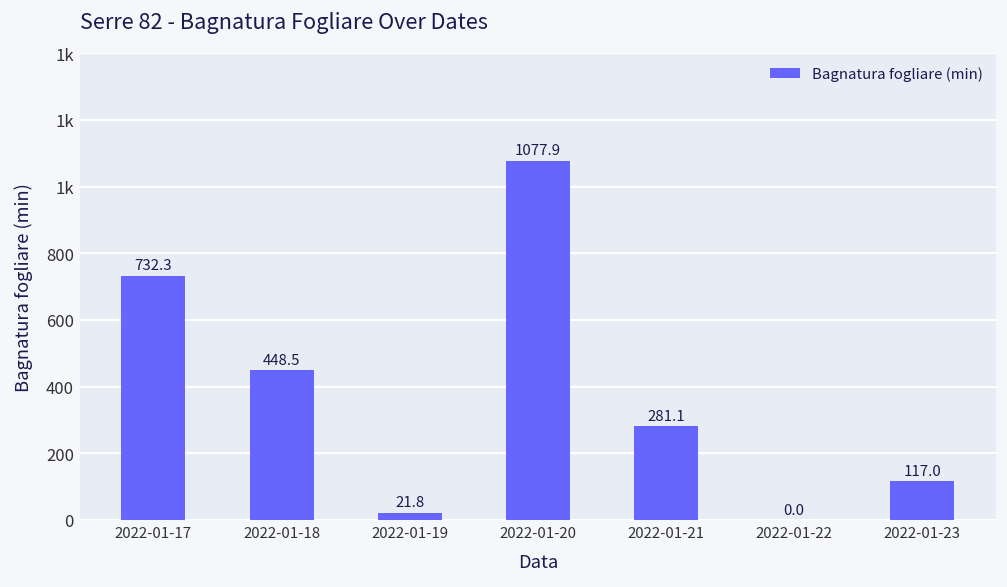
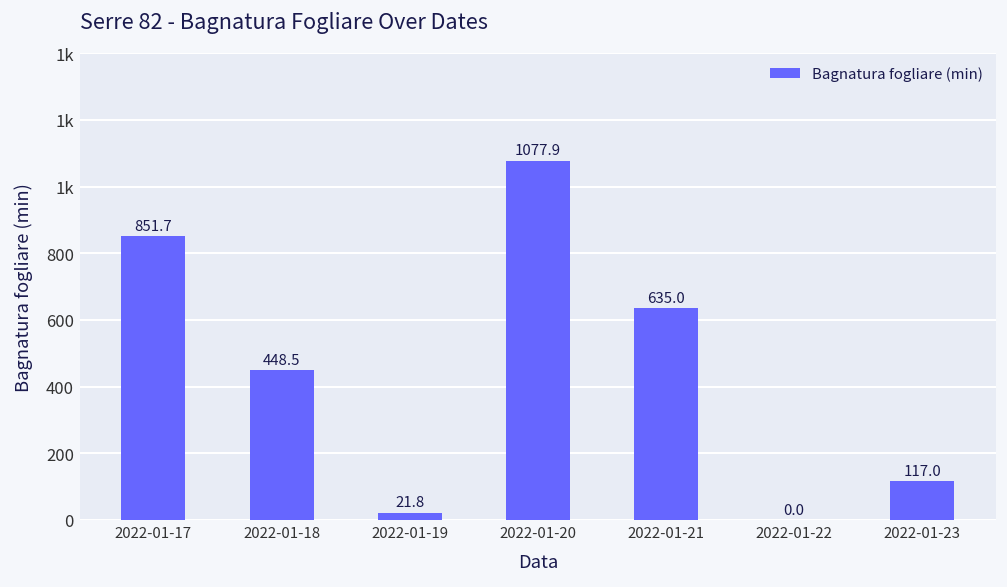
  {
-   "2022-01-17": 732.3,
+   "2022-01-17": 851.7,
    "2022-01-18": 448.5,
    "2022-01-19": 21.8,
    "2022-01-20": 1077.9,
-   "2022-01-21": 281.1,
+   "2022-01-21": 635.0,
    "2022-01-22": 0.0,
    "2022-01-23": 117.0
  }
